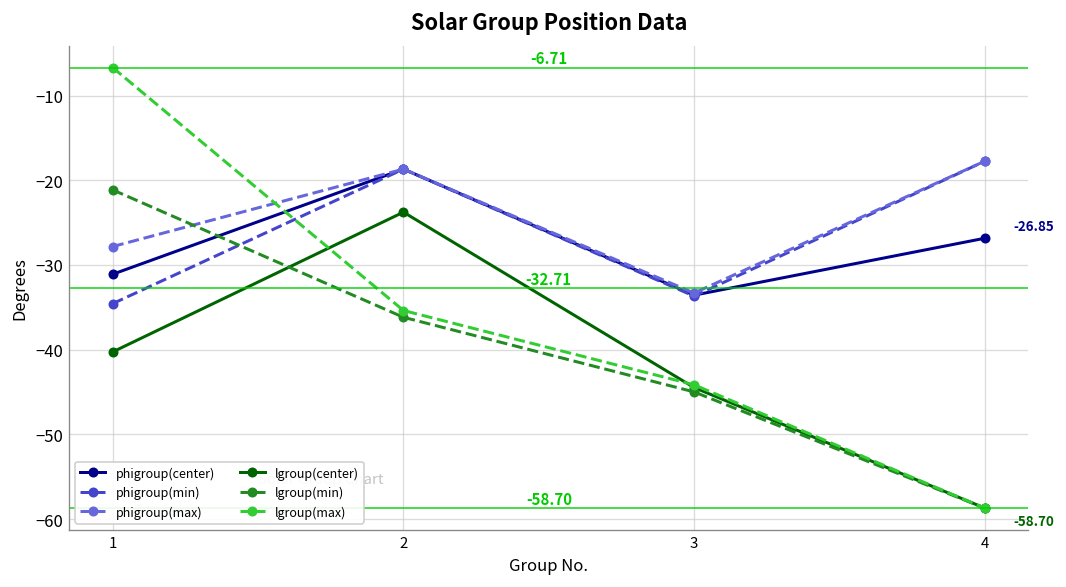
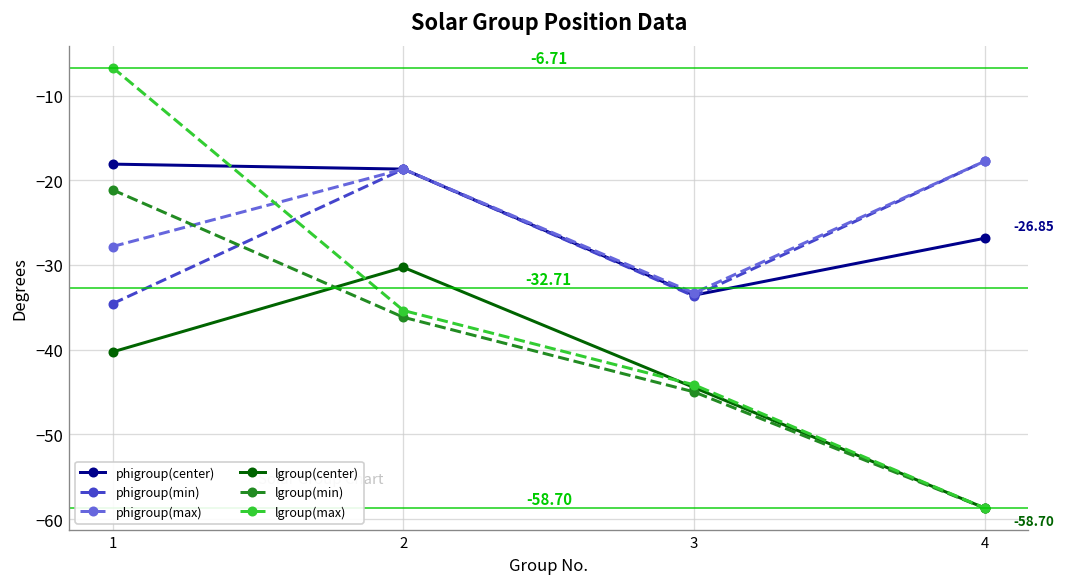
  {
    "phigroup(center)": {
-     "1": -31
+     "1": -18
    },
    "lgroup(center)": {
      "1": -40,
-     "2": -24
+     "2": -30
    },
    "lgroup(min)": {
      "1": -21,
      "2": -36,
      "3": -45
    },
    "lgroup(max)": {
      "1": -7,
      "2": -35
    }
  }
